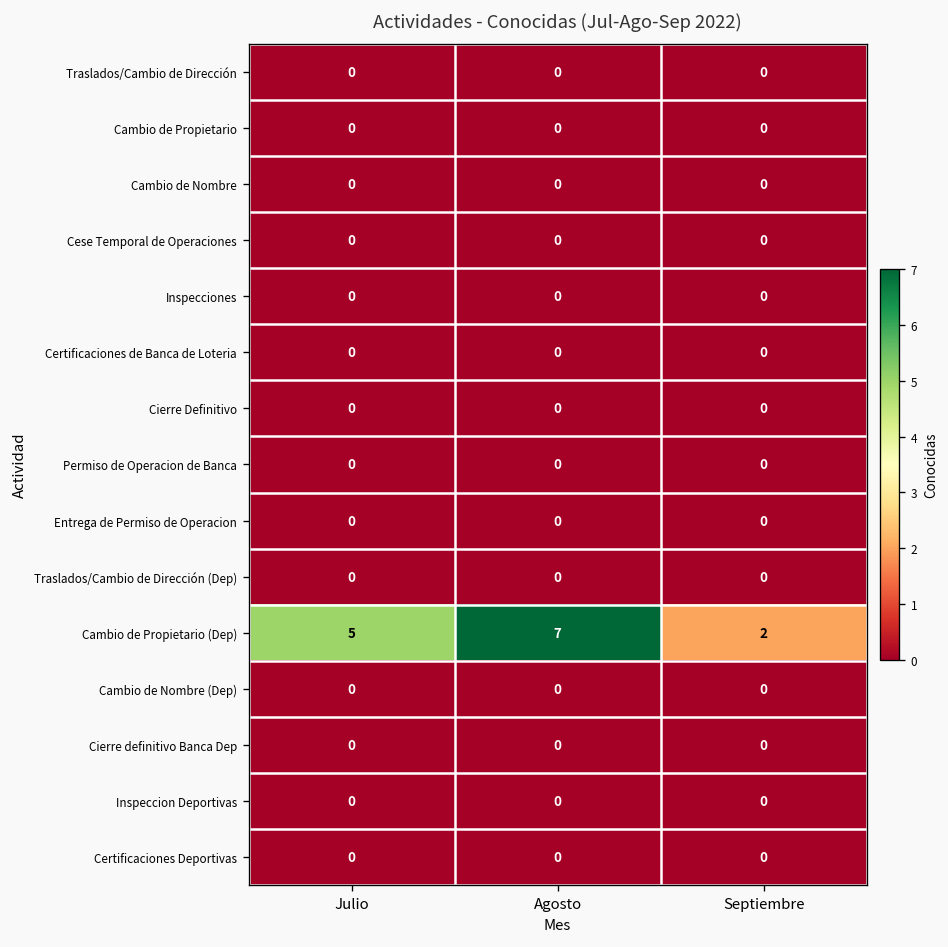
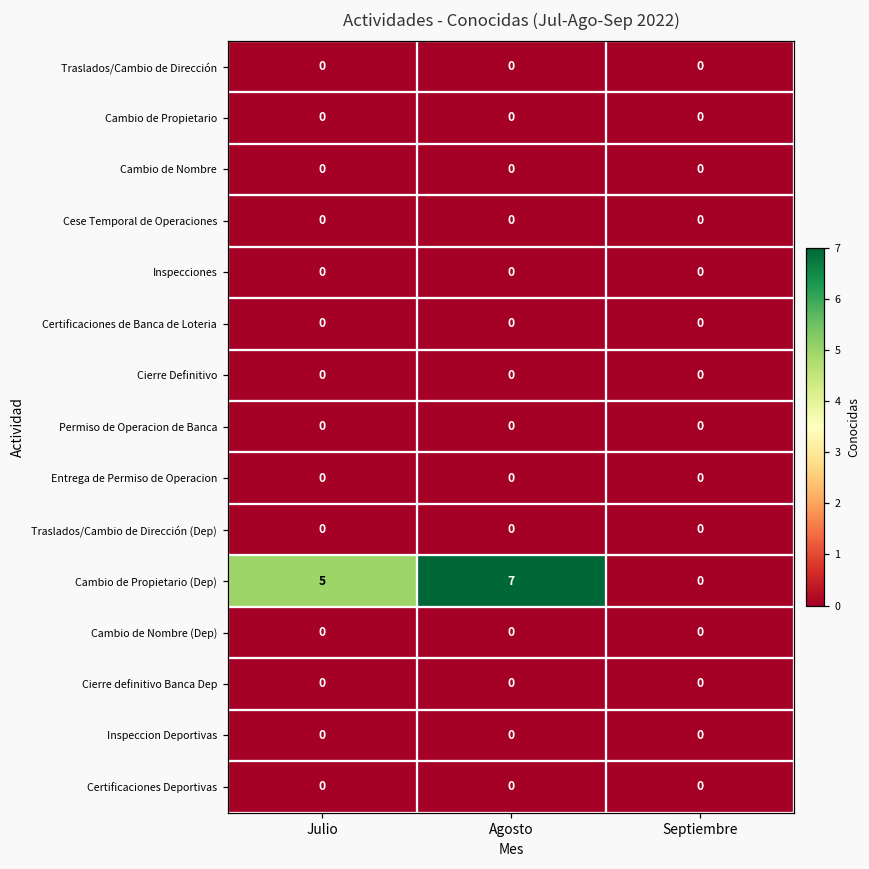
  {
    "Traslados/Cambio de Dirección": {
      "Julio": 0,
      "Agosto": 0,
      "Septiembre": 0
    },
    "Cambio de Propietario": {
      "Julio": 0,
      "Agosto": 0,
      "Septiembre": 0
    },
    "Cambio de Nombre": {
      "Julio": 0,
      "Agosto": 0,
      "Septiembre": 0
    },
    "Cese Temporal de Operaciones": {
      "Julio": 0,
      "Agosto": 0,
      "Septiembre": 0
    },
    "Inspecciones": {
      "Julio": 0,
      "Agosto": 0,
      "Septiembre": 0
    },
    "Certificaciones de Banca de Loteria": {
      "Julio": 0,
      "Agosto": 0,
      "Septiembre": 0
    },
    "Cierre Definitivo": {
      "Julio": 0,
      "Agosto": 0,
      "Septiembre": 0
    },
    "Permiso de Operacion de Banca": {
      "Julio": 0,
      "Agosto": 0,
      "Septiembre": 0
    },
    "Entrega de Permiso de Operacion": {
      "Julio": 0,
      "Agosto": 0,
      "Septiembre": 0
    },
    "Traslados/Cambio de Dirección (Dep)": {
      "Julio": 0,
      "Agosto": 0,
      "Septiembre": 0
    },
    "Cambio de Propietario (Dep)": {
      "Julio": 5,
      "Agosto": 7,
-     "Septiembre": 2
+     "Septiembre": 0
    },
    "Cambio de Nombre (Dep)": {
      "Julio": 0,
      "Agosto": 0,
      "Septiembre": 0
    },
    "Cierre definitivo Banca Dep": {
      "Julio": 0,
      "Agosto": 0,
      "Septiembre": 0
    },
    "Inspeccion Deportivas": {
      "Julio": 0,
      "Agosto": 0,
      "Septiembre": 0
    },
    "Certificaciones Deportivas": {
      "Julio": 0,
      "Agosto": 0,
      "Septiembre": 0
    }
  }
